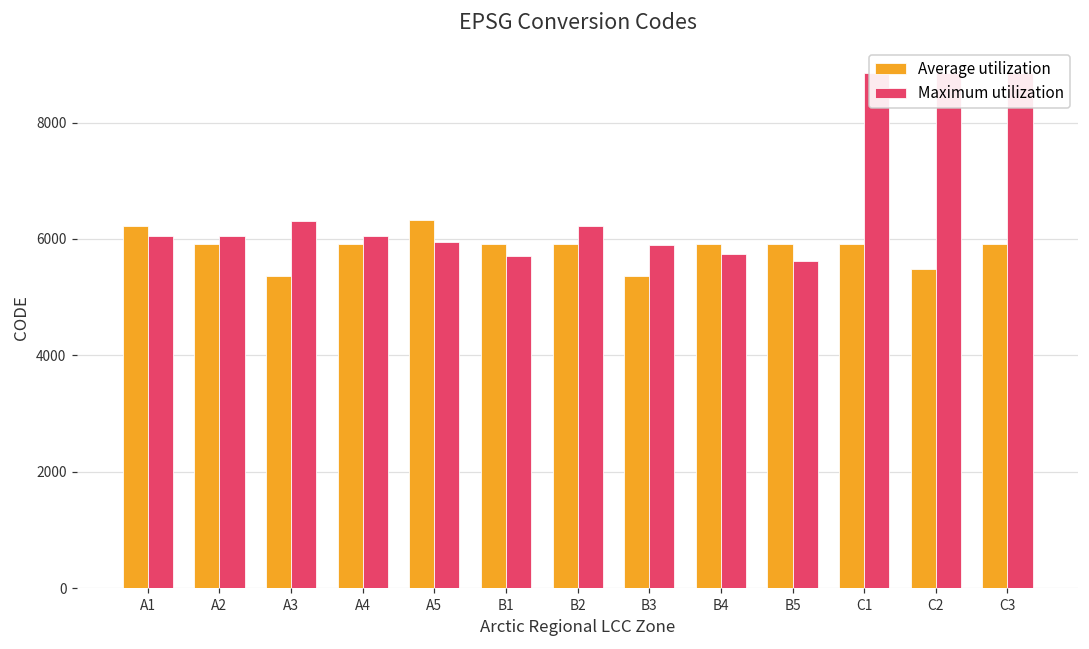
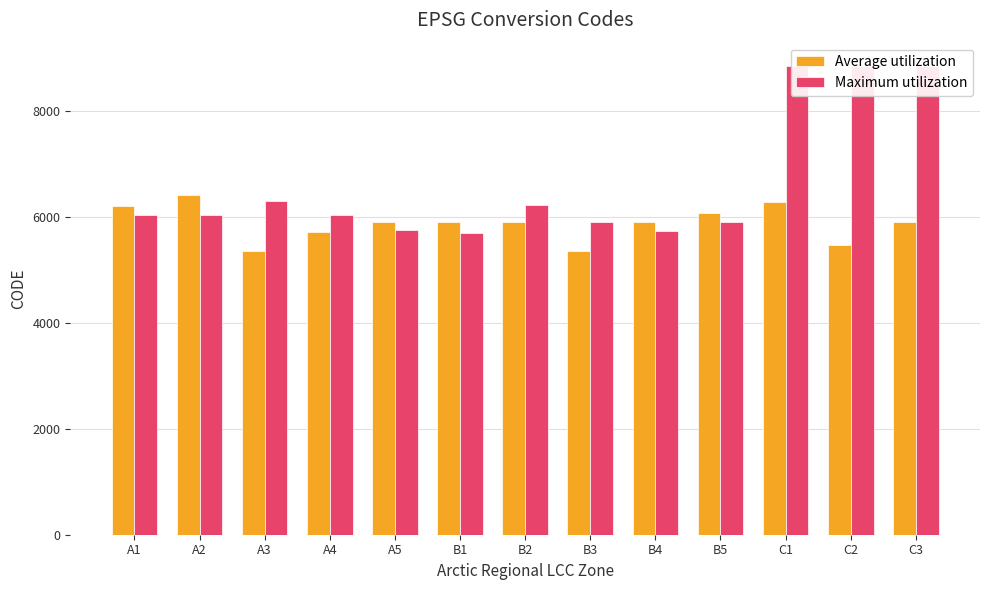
  {
    "Average utilization": {
      "A1": 6200,
-     "A2": 5900,
+     "A2": 6400,
      "A3": 5400,
-     "A4": 5900,
-     "A5": 6300,
+     "A4": 5700,
+     "A5": 5900,
      "B1": 5900,
      "B2": 5900,
      "B3": 5400,
      "B4": 5900,
-     "B5": 5900,
-     "C1": 5900,
+     "B5": 6100,
+     "C1": 6300,
      "C2": 5500,
      "C3": 5900
    },
    "Maximum utilization": {
      "A1": 6000,
      "A2": 6000,
      "A3": 6300,
      "A4": 6000,
-     "A5": 5900,
+     "A5": 5800,
      "B1": 5700,
      "B2": 6200,
      "B3": 5900,
      "B4": 5700,
-     "B5": 5600
+     "B5": 5900
    }
  }
